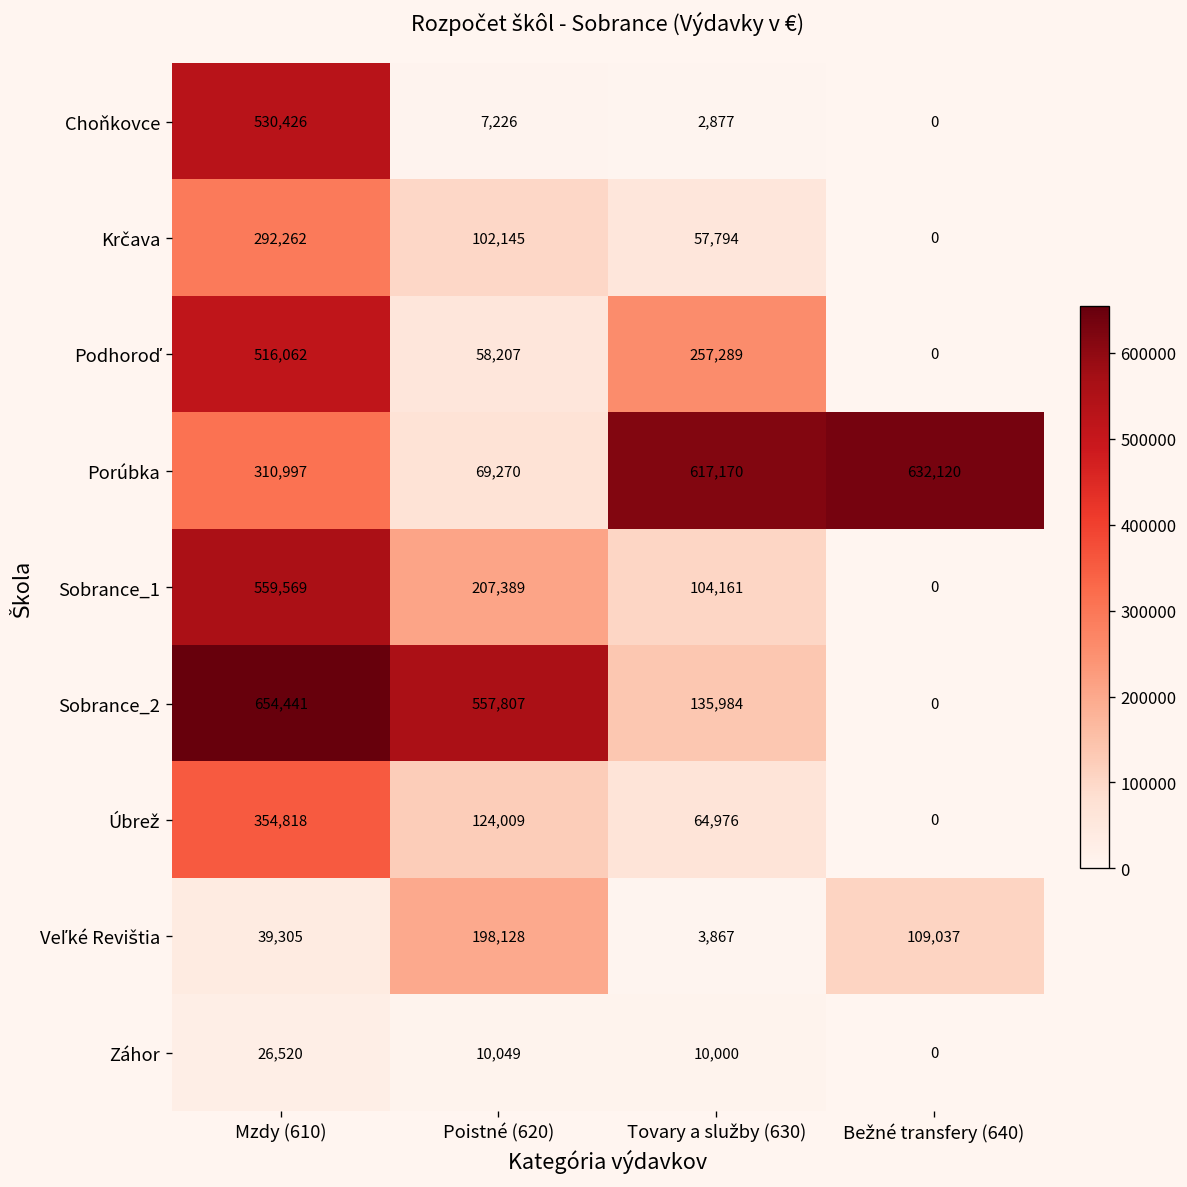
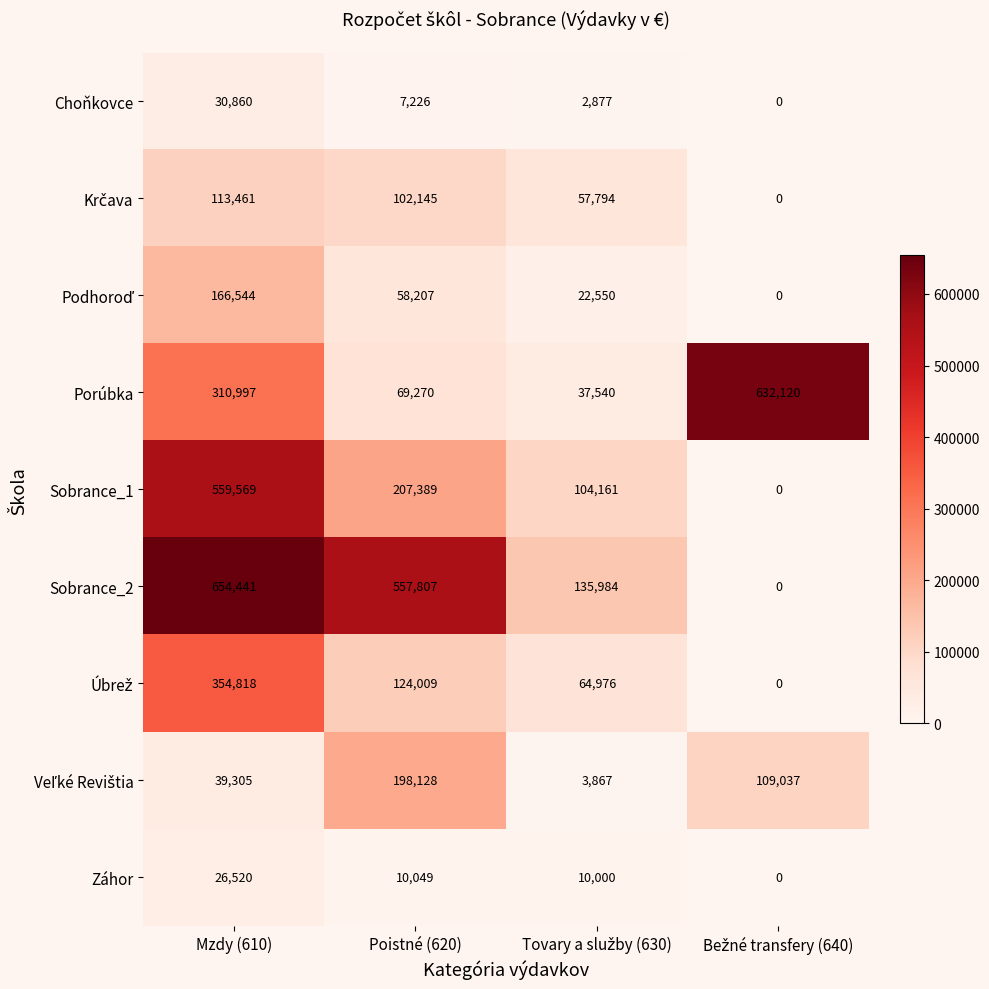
  {
    "Choňkovce": {
-     "Mzdy (610)": "530,426",
+     "Mzdy (610)": "30,860",
      "Poistné (620)": "7,226",
      "Tovary a služby (630)": "2,877",
      "Bežné transfery (640)": "0"
    },
    "Krčava": {
-     "Mzdy (610)": "292,262",
+     "Mzdy (610)": "113,461",
      "Poistné (620)": "102,145",
      "Tovary a služby (630)": "57,794",
      "Bežné transfery (640)": "0"
    },
    "Podhoroď": {
-     "Mzdy (610)": "516,062",
+     "Mzdy (610)": "166,544",
      "Poistné (620)": "58,207",
-     "Tovary a služby (630)": "257,289",
+     "Tovary a služby (630)": "22,550",
      "Bežné transfery (640)": "0"
    },
    "Porúbka": {
      "Mzdy (610)": "310,997",
      "Poistné (620)": "69,270",
-     "Tovary a služby (630)": "617,170",
+     "Tovary a služby (630)": "37,540",
      "Bežné transfery (640)": "632,120"
    },
    "Sobrance_1": {
      "Mzdy (610)": "559,569",
      "Poistné (620)": "207,389",
      "Tovary a služby (630)": "104,161",
      "Bežné transfery (640)": "0"
    },
    "Sobrance_2": {
      "Mzdy (610)": "654,441",
      "Poistné (620)": "557,807",
      "Tovary a služby (630)": "135,984",
      "Bežné transfery (640)": "0"
    },
    "Úbrež": {
      "Mzdy (610)": "354,818",
      "Poistné (620)": "124,009",
      "Tovary a služby (630)": "64,976",
      "Bežné transfery (640)": "0"
    },
    "Veľké Revištia": {
      "Mzdy (610)": "39,305",
      "Poistné (620)": "198,128",
      "Tovary a služby (630)": "3,867",
      "Bežné transfery (640)": "109,037"
    },
    "Záhor": {
      "Mzdy (610)": "26,520",
      "Poistné (620)": "10,049",
      "Tovary a služby (630)": "10,000",
      "Bežné transfery (640)": "0"
    }
  }
